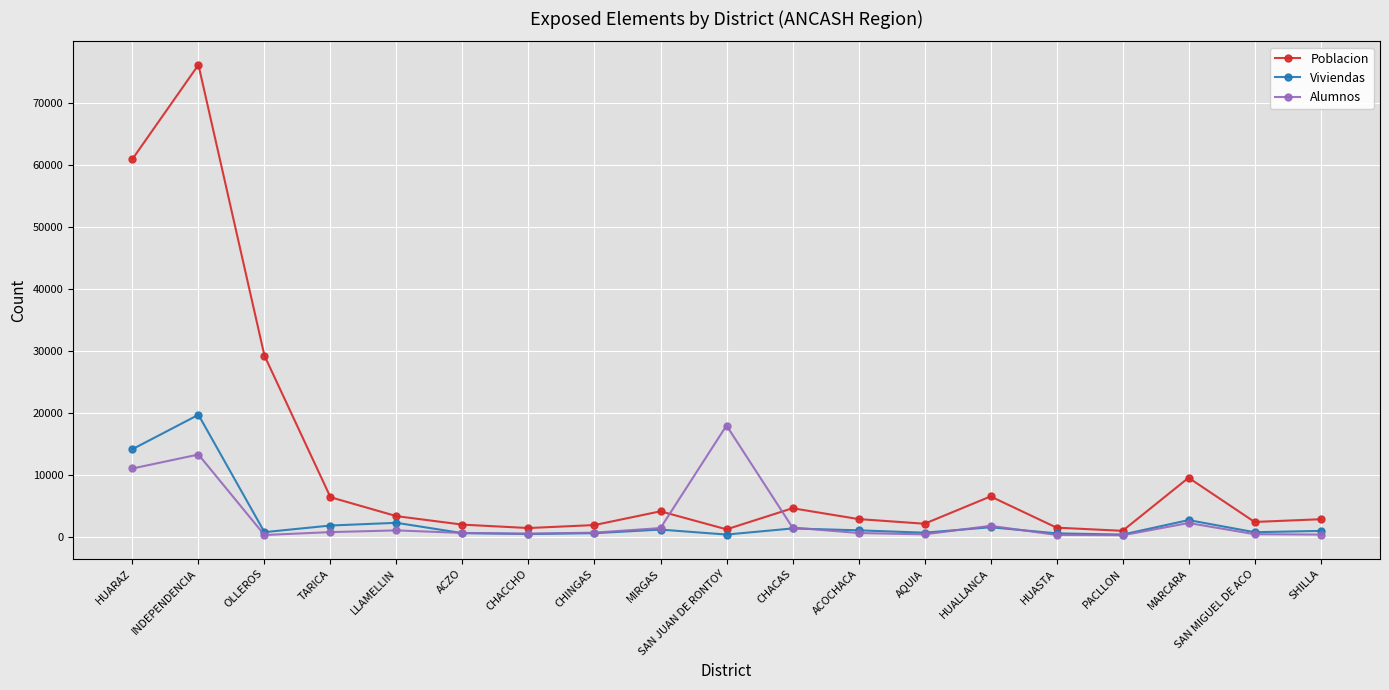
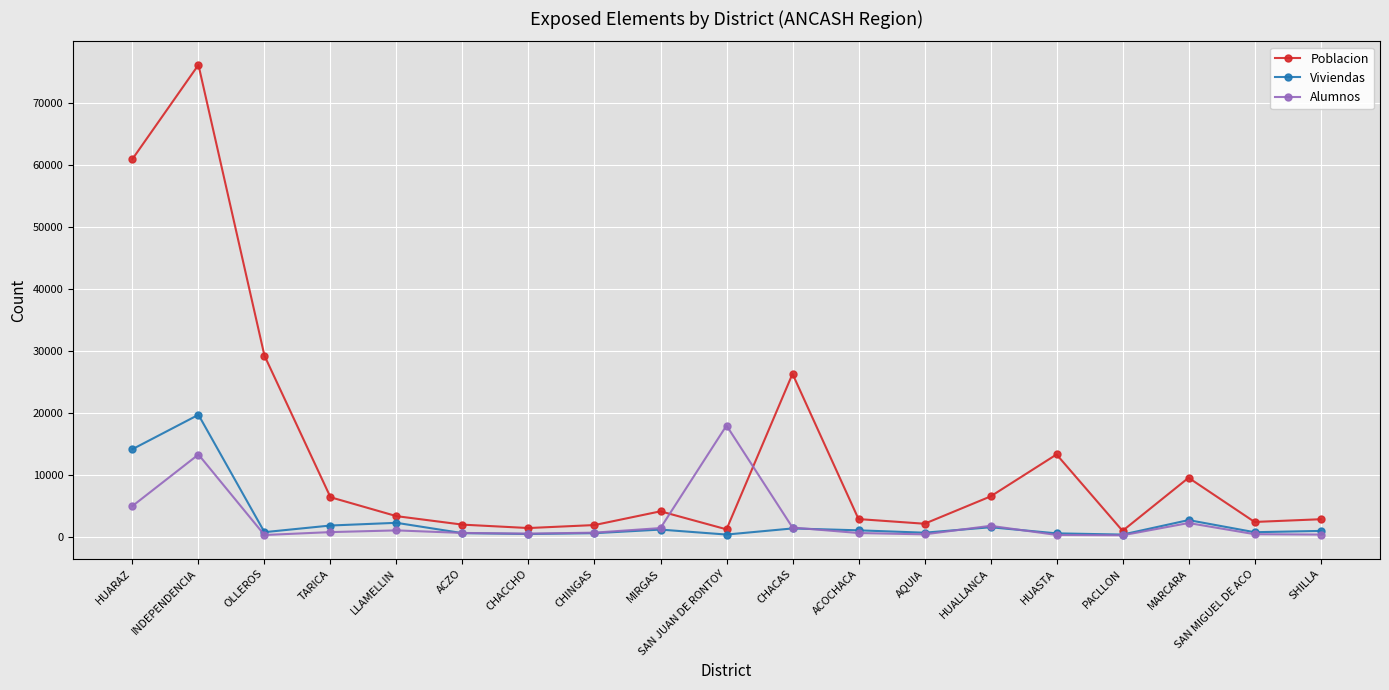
  {
    "Poblacion": {
      "HUARAZ": 61000,
      "INDEPENDENCIA": 76000,
      "OLLEROS": 29000,
      "TARICA": 6000,
      "LLAMELLIN": 3000,
      "ACZO": 2000,
      "CHACCHO": 1000,
      "CHINGAS": 2000,
      "MIRGAS": 4000,
      "SAN JUAN DE RONTOY": 1000,
-     "CHACAS": 5000,
+     "CHACAS": 26000,
      "ACOCHACA": 3000,
      "AQUIA": 2000,
      "HUALLANCA": 6000,
-     "HUASTA": 1000,
+     "HUASTA": 13000,
      "PACLLON": 1000,
      "MARCARA": 9000,
      "SAN MIGUEL DE ACO": 2000,
      "SHILLA": 3000
    },
    "Viviendas": {
      "HUARAZ": 14000,
      "INDEPENDENCIA": 20000,
      "OLLEROS": 1000,
      "TARICA": 2000,
      "LLAMELLIN": 2000,
      "SAN JUAN DE RONTOY": 0,
      "ACOCHACA": 1000,
      "MARCARA": 3000,
      "SHILLA": 1000
    },
    "Alumnos": {
-     "HUARAZ": 11000,
+     "HUARAZ": 5000,
      "INDEPENDENCIA": 13000,
      "OLLEROS": 0,
      "TARICA": 1000,
      "LLAMELLIN": 1000,
      "SAN JUAN DE RONTOY": 18000,
      "ACOCHACA": 1000,
      "MARCARA": 2000,
      "SHILLA": 0
    }
  }
